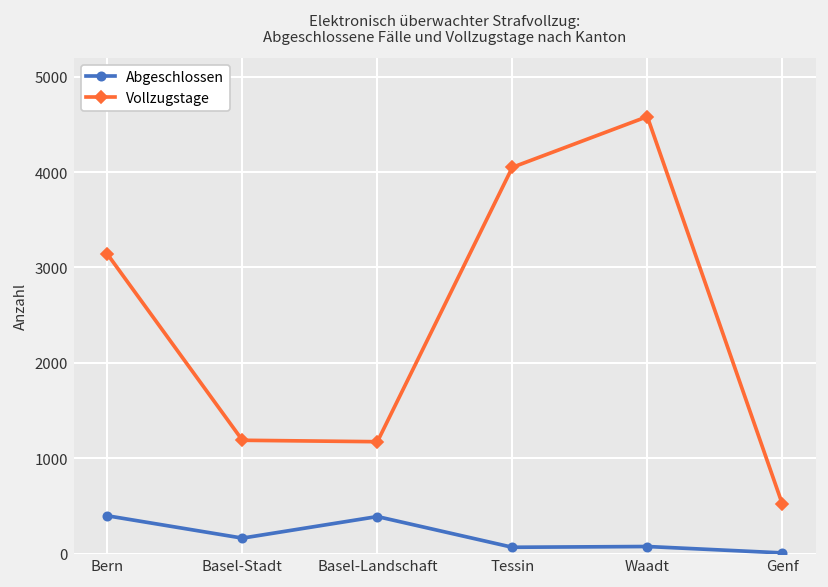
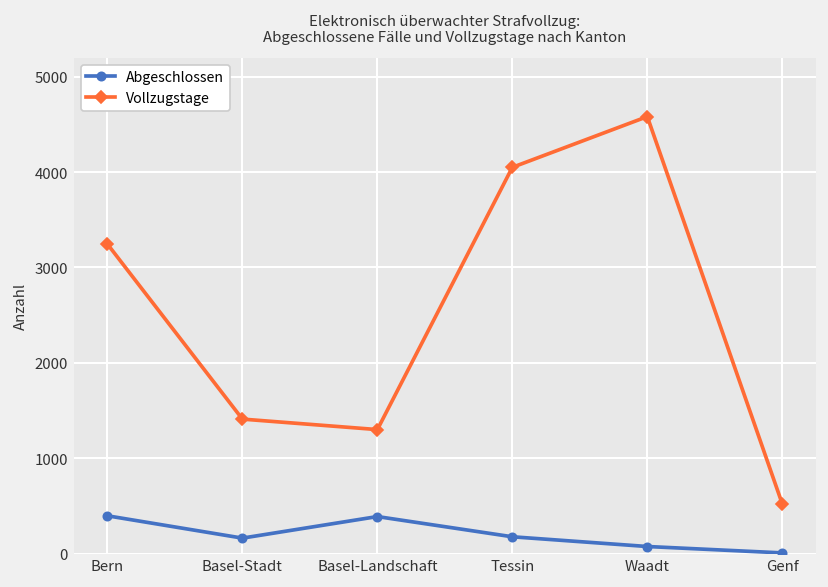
  {
    "Abgeschlossen": {
      "Bern": 400,
      "Basel-Stadt": 200,
      "Basel-Landschaft": 400,
-     "Tessin": 100,
+     "Tessin": 200,
      "Waadt": 100,
      "Genf": 0
    },
    "Vollzugstage": {
-     "Bern": 3100,
-     "Basel-Stadt": 1200,
-     "Basel-Landschaft": 1200,
+     "Bern": 3200,
+     "Basel-Stadt": 1400,
+     "Basel-Landschaft": 1300,
      "Tessin": 4100,
      "Waadt": 4600,
      "Genf": 500
    }
  }
